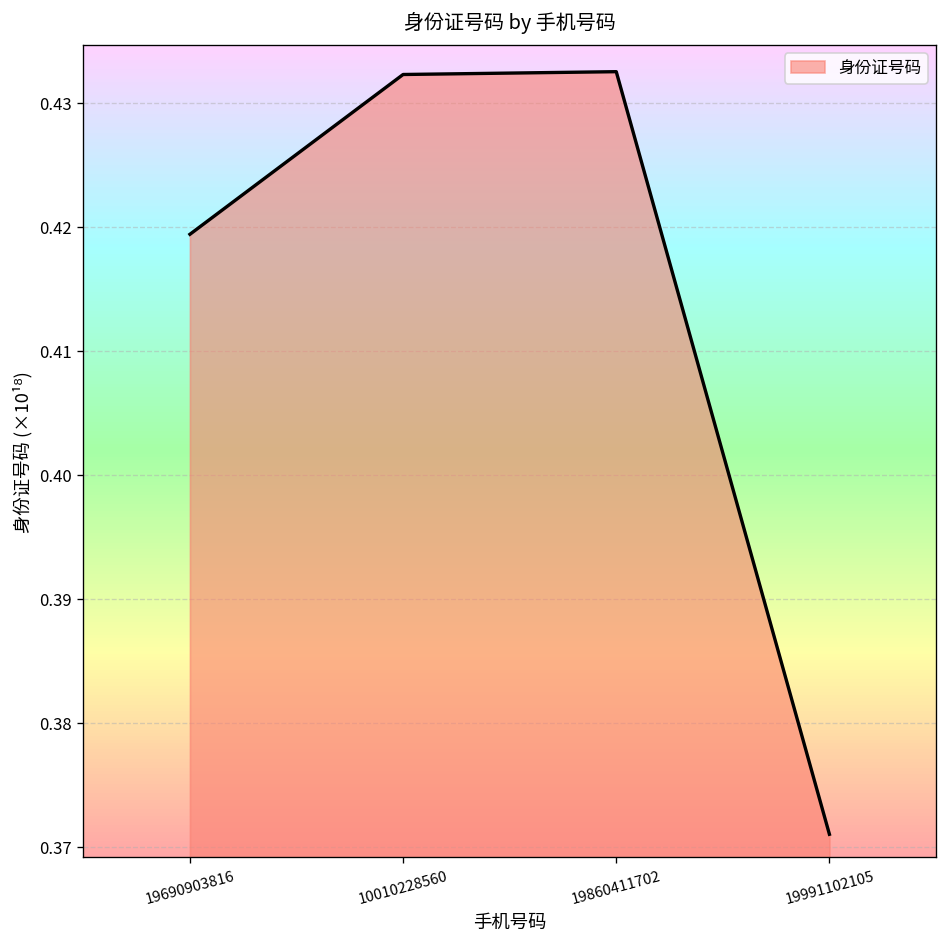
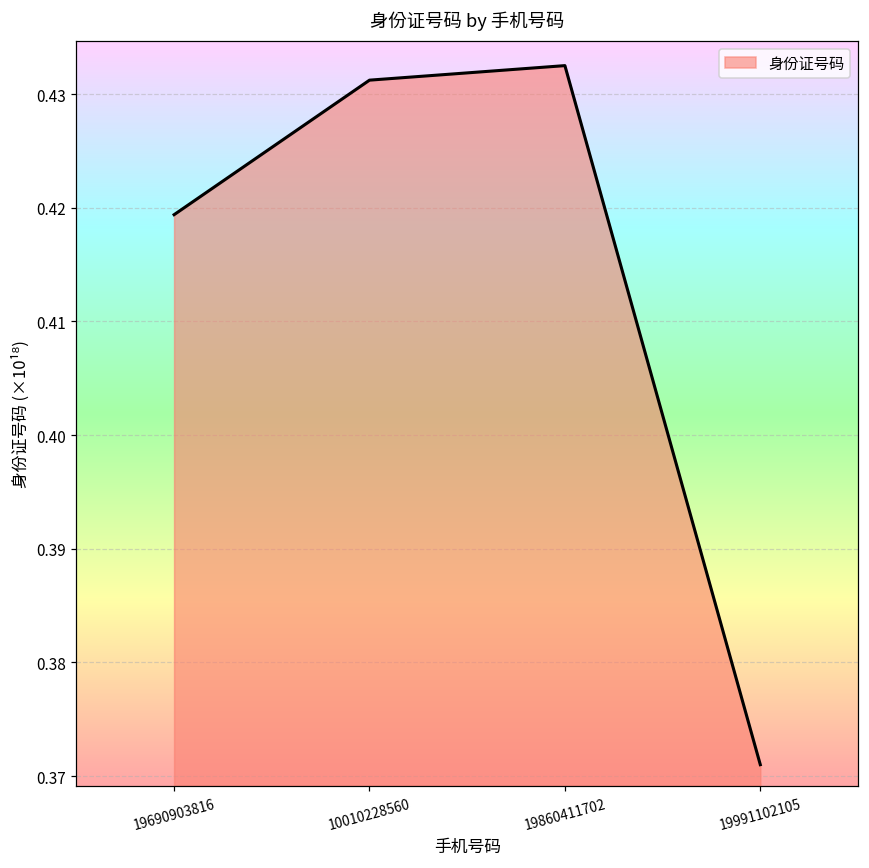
  {
    "19690903816": 0.4194,
-   "10010228560": 0.4323,
+   "10010228560": 0.4312,
    "19860411702": 0.4325,
    "19991102105": 0.3710
  }
